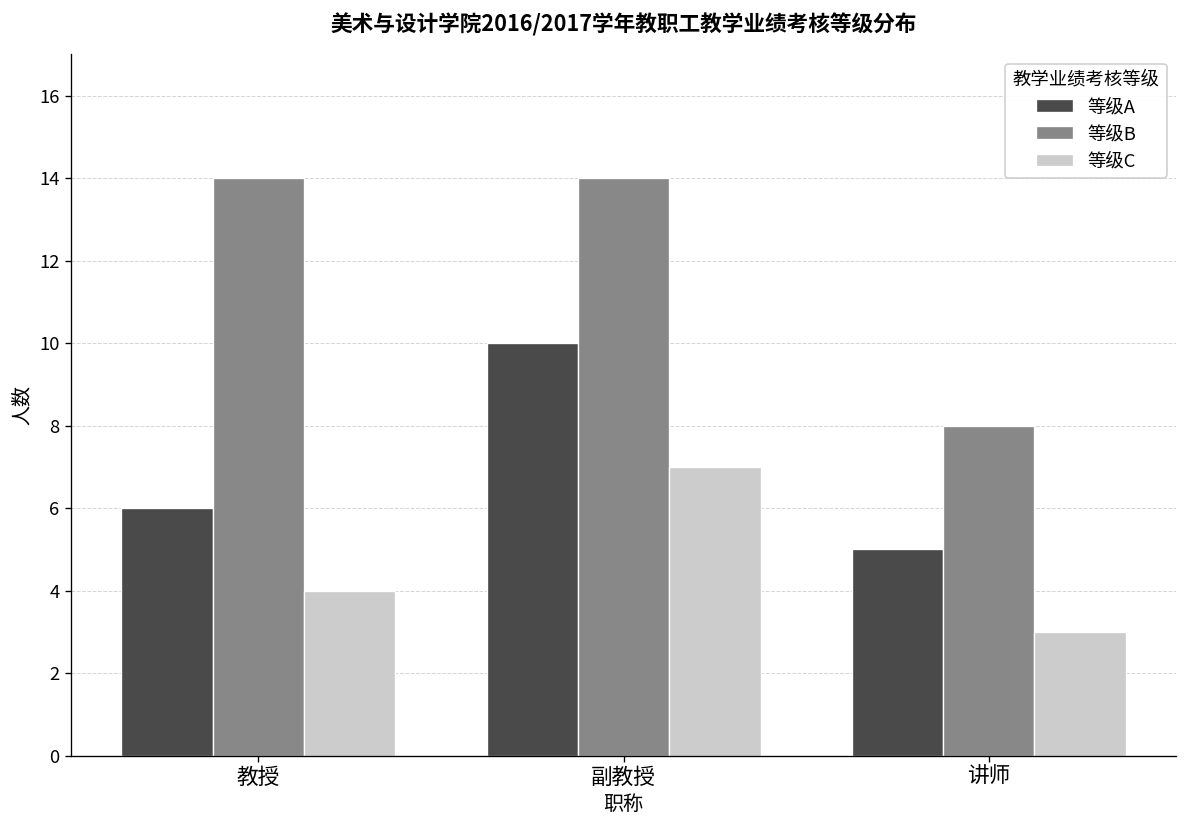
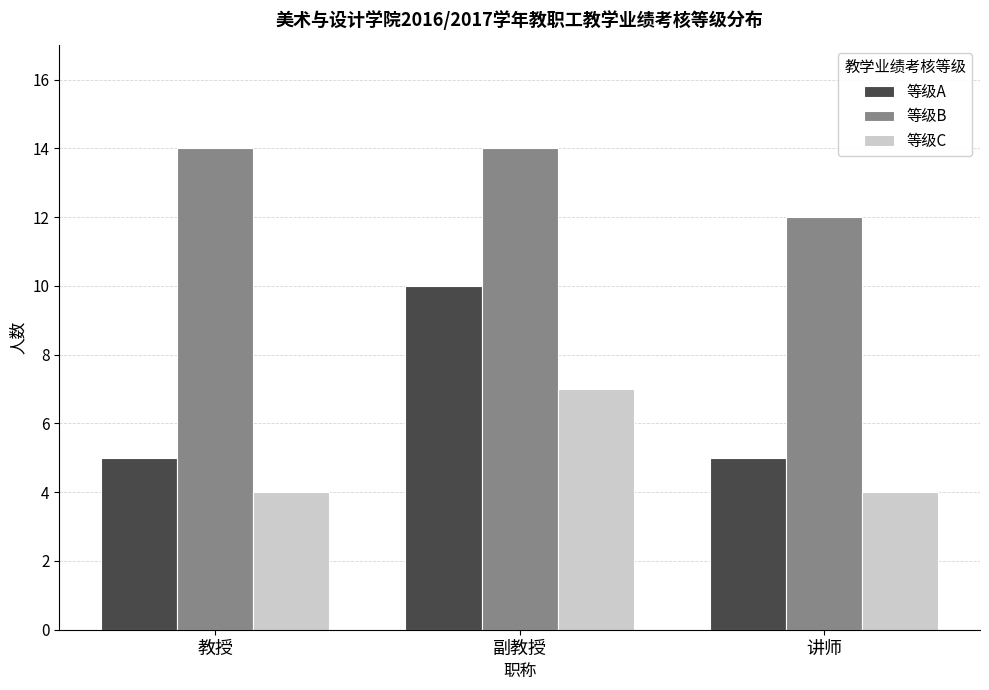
  {
    "等级A": {
-     "教授": 6,
+     "教授": 5,
      "副教授": 10,
      "讲师": 5
    },
    "等级B": {
      "教授": 14,
      "副教授": 14,
-     "讲师": 8
+     "讲师": 12
    },
    "等级C": {
      "教授": 4,
      "副教授": 7,
-     "讲师": 3
+     "讲师": 4
    }
  }
